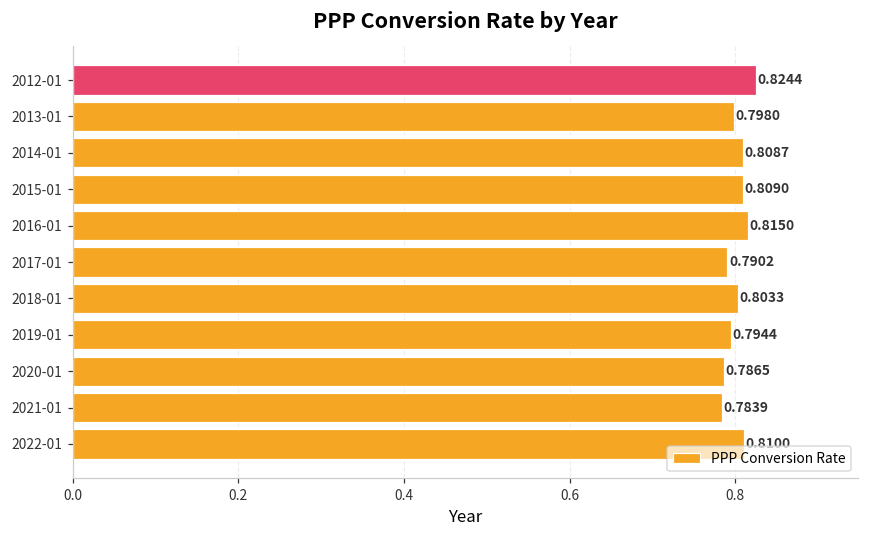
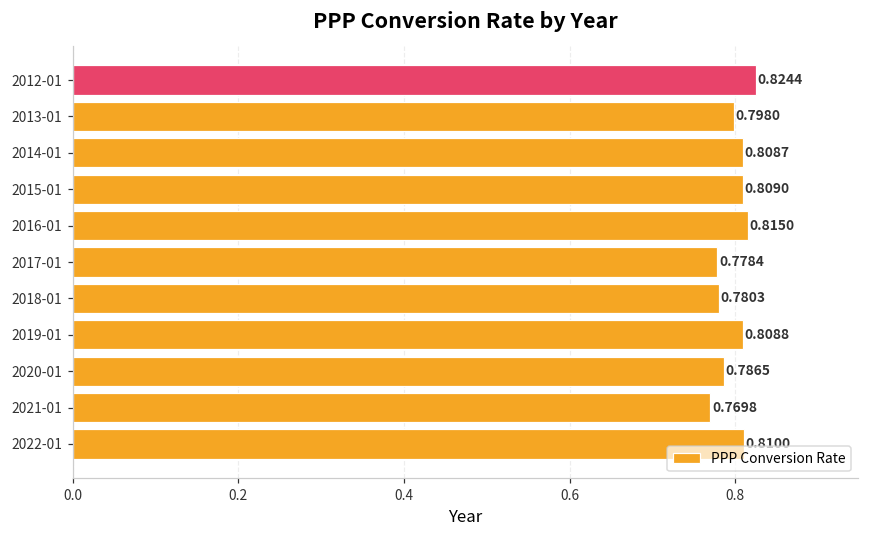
  {
    "2012-01": 0.8244,
    "2013-01": 0.7980,
    "2014-01": 0.8087,
    "2015-01": 0.8090,
    "2016-01": 0.8150,
-   "2017-01": 0.7902,
-   "2018-01": 0.8033,
-   "2019-01": 0.7944,
+   "2017-01": 0.7784,
+   "2018-01": 0.7803,
+   "2019-01": 0.8088,
    "2020-01": 0.7865,
-   "2021-01": 0.7839
+   "2021-01": 0.7698
  }
